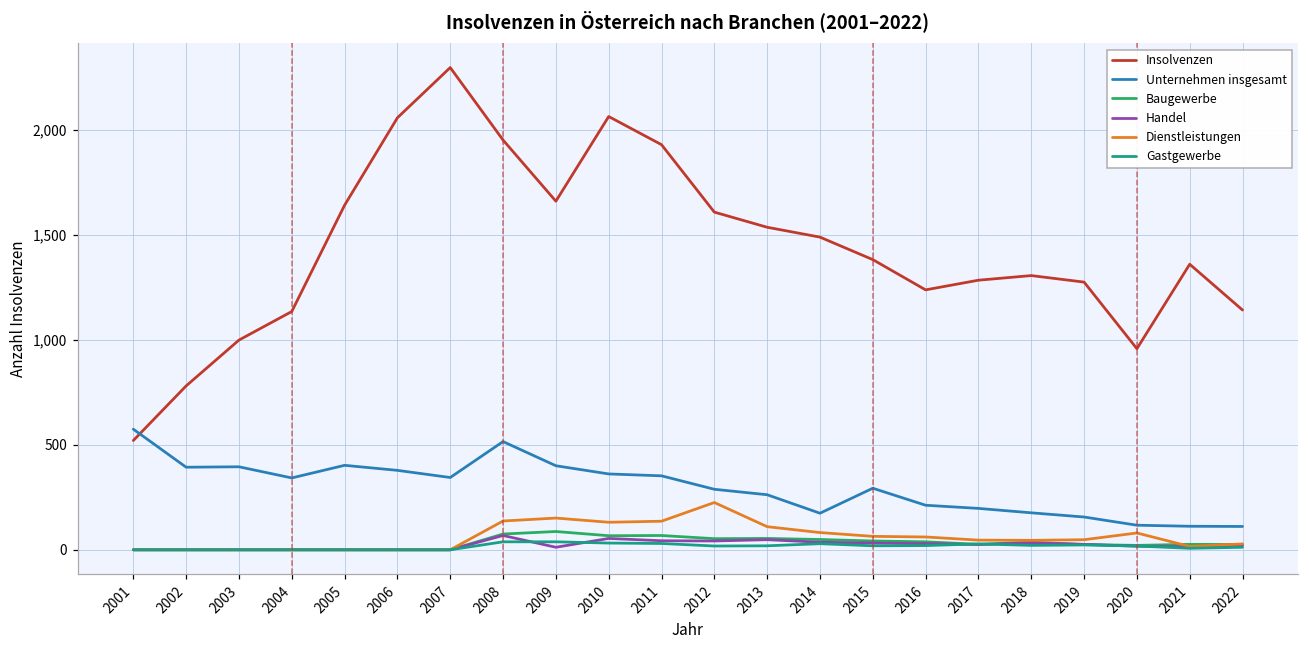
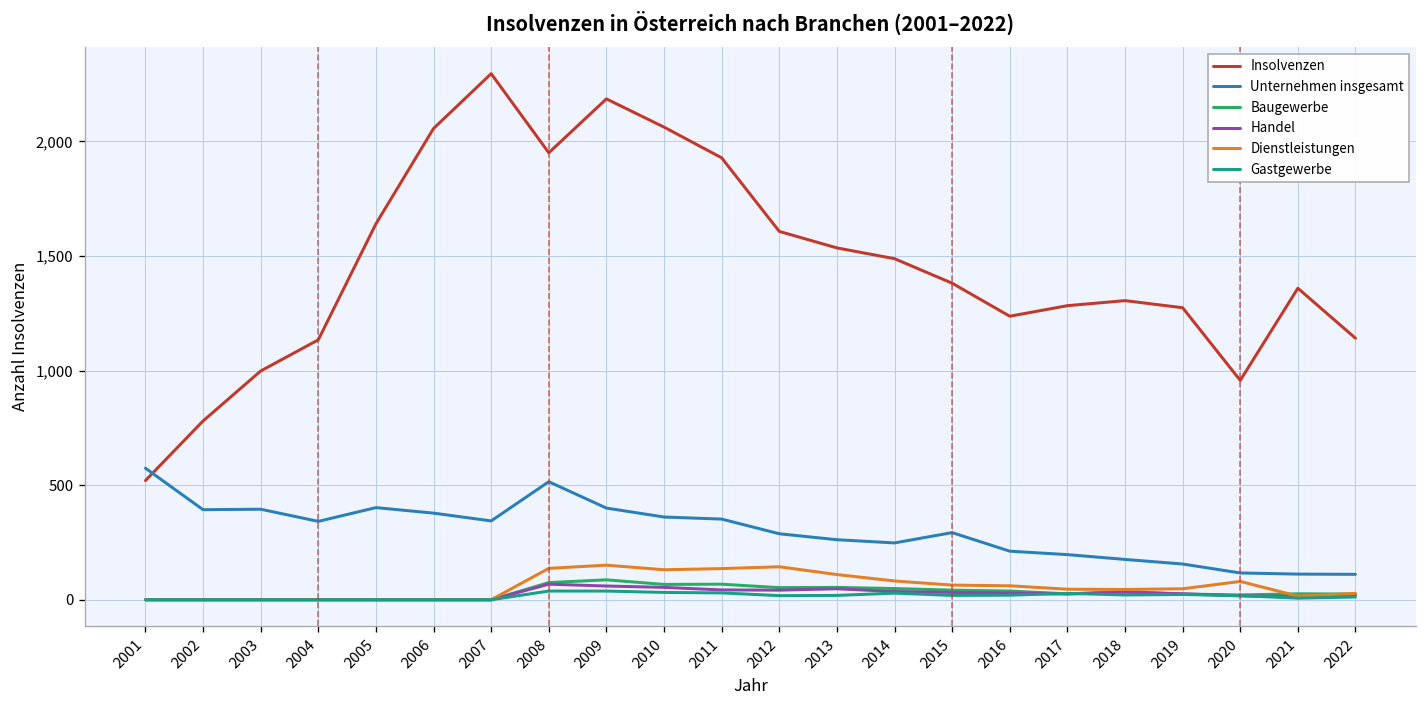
  {
    "Insolvenzen": {
      "2001": "520",
      "2002": "780",
      "2003": "1,000",
      "2004": "1,130",
      "2005": "1,640",
      "2006": "2,060",
      "2007": "2,300",
      "2008": "1,950",
-     "2009": "1,660",
+     "2009": "2,190",
      "2010": "2,060",
      "2011": "1,930",
      "2012": "1,610",
      "2013": "1,540",
      "2014": "1,490",
      "2015": "1,380",
      "2016": "1,240",
      "2017": "1,280",
      "2018": "1,310",
      "2019": "1,270",
      "2020": "960",
      "2021": "1,360",
      "2022": "1,140"
    },
    "Unternehmen insgesamt": {
      "2001": "570",
      "2002": "390",
      "2003": "400",
      "2004": "340",
      "2005": "400",
      "2006": "380",
      "2007": "340",
      "2008": "520",
      "2009": "400",
      "2010": "360",
      "2011": "350",
      "2012": "290",
      "2013": "260",
-     "2014": "170",
+     "2014": "250",
      "2015": "290",
      "2016": "210",
      "2017": "200",
      "2018": "180",
      "2019": "160",
      "2020": "120",
      "2021": "110",
      "2022": "110"
    },
    "Handel": {
-     "2009": "10"
+     "2009": "60"
    },
    "Dienstleistungen": {
      "2008": "140",
      "2009": "150",
      "2010": "130",
      "2011": "140",
-     "2012": "230",
+     "2012": "140",
      "2013": "110",
      "2014": "80",
      "2015": "60",
      "2016": "60",
      "2017": "50",
      "2019": "50",
      "2020": "80"
    }
  }
